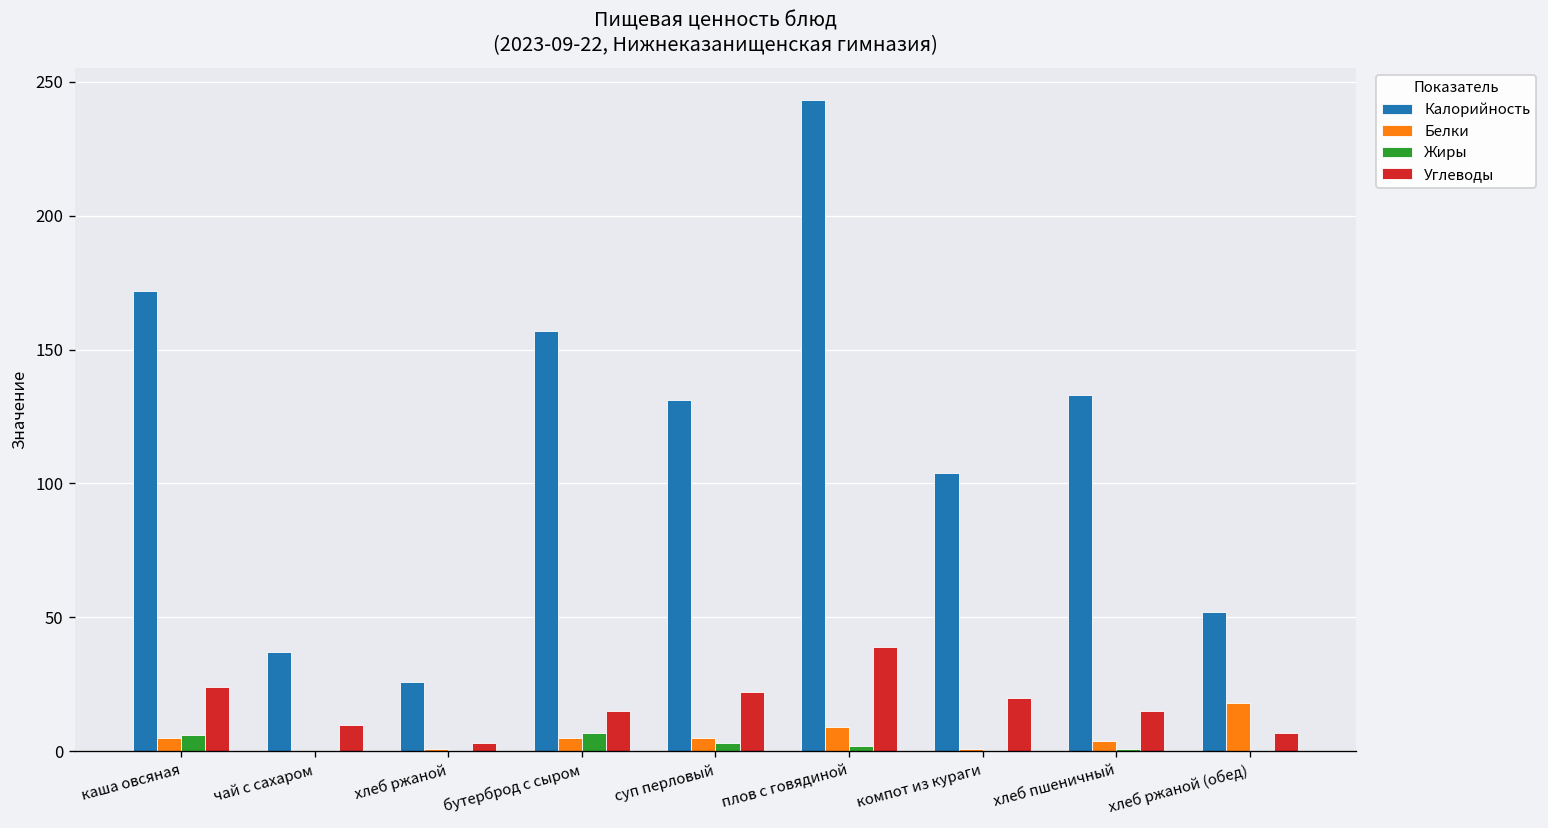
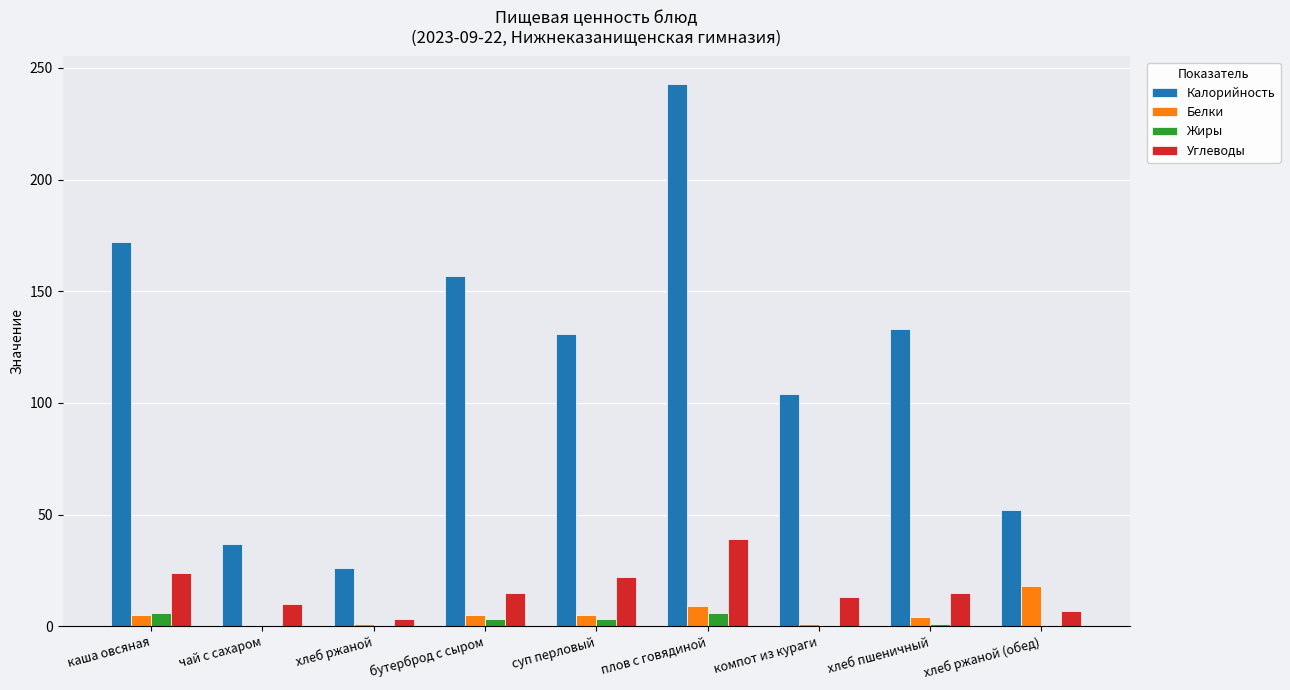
  {
    "Калорийность": {
      "каша овсяная": 172,
      "чай с сахаром": 37,
      "хлеб ржаной": 26,
      "бутерброд с сыром": 157,
      "суп перловый": 131,
      "плов с говядиной": 243,
      "компот из кураги": 104,
      "хлеб пшеничный": 133,
      "хлеб ржаной (обед)": 52
    },
    "Белки": {
      "каша овсяная": 5,
      "чай с сахаром": 0,
      "бутерброд с сыром": 5,
      "суп перловый": 5,
      "плов с говядиной": 9,
      "хлеб пшеничный": 4,
      "хлеб ржаной (обед)": 18
    },
    "Жиры": {
      "каша овсяная": 6,
      "чай с сахаром": 0,
      "хлеб ржаной": 0,
-     "бутерброд с сыром": 7,
+     "бутерброд с сыром": 3,
      "суп перловый": 3,
-     "плов с говядиной": 2,
+     "плов с говядиной": 6,
      "компот из кураги": 0,
      "хлеб ржаной (обед)": 0
    },
    "Углеводы": {
      "каша овсяная": 24,
      "чай с сахаром": 10,
      "хлеб ржаной": 3,
      "бутерброд с сыром": 15,
      "суп перловый": 22,
      "плов с говядиной": 39,
-     "компот из кураги": 20,
+     "компот из кураги": 13,
      "хлеб пшеничный": 15,
      "хлеб ржаной (обед)": 7
    }
  }
